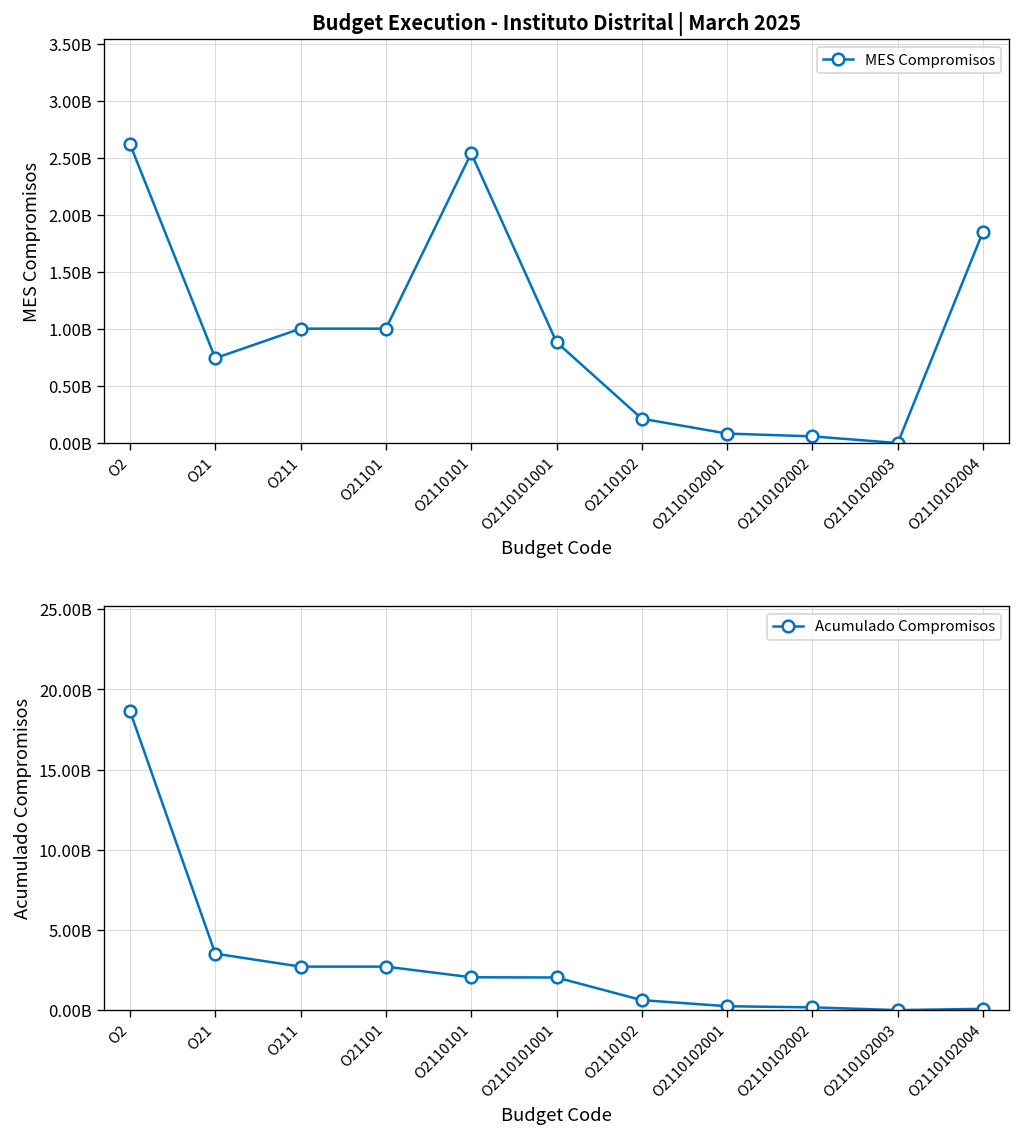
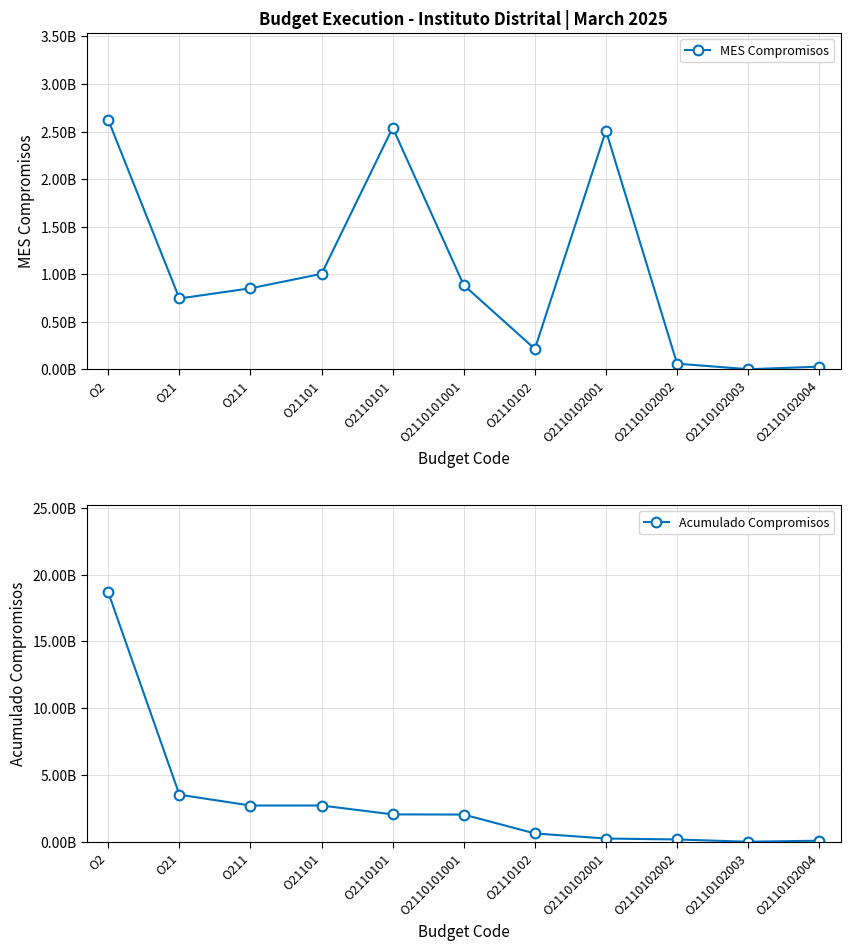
  {
    "Budget Execution - Instituto Distrital | March 2025": {
      "O2": 2600000000,
      "O21": 700000000,
-     "O211": 1000000000,
+     "O211": 900000000,
      "O21101": 1000000000,
      "O2110101": 2500000000,
      "O2110101001": 900000000,
      "O2110102": 200000000,
-     "O2110102001": 100000000,
+     "O2110102001": 2500000000,
      "O2110102002": 100000000,
      "O2110102003": 0,
-     "O2110102004": 1900000000
+     "O2110102004": 0
    }
  }
